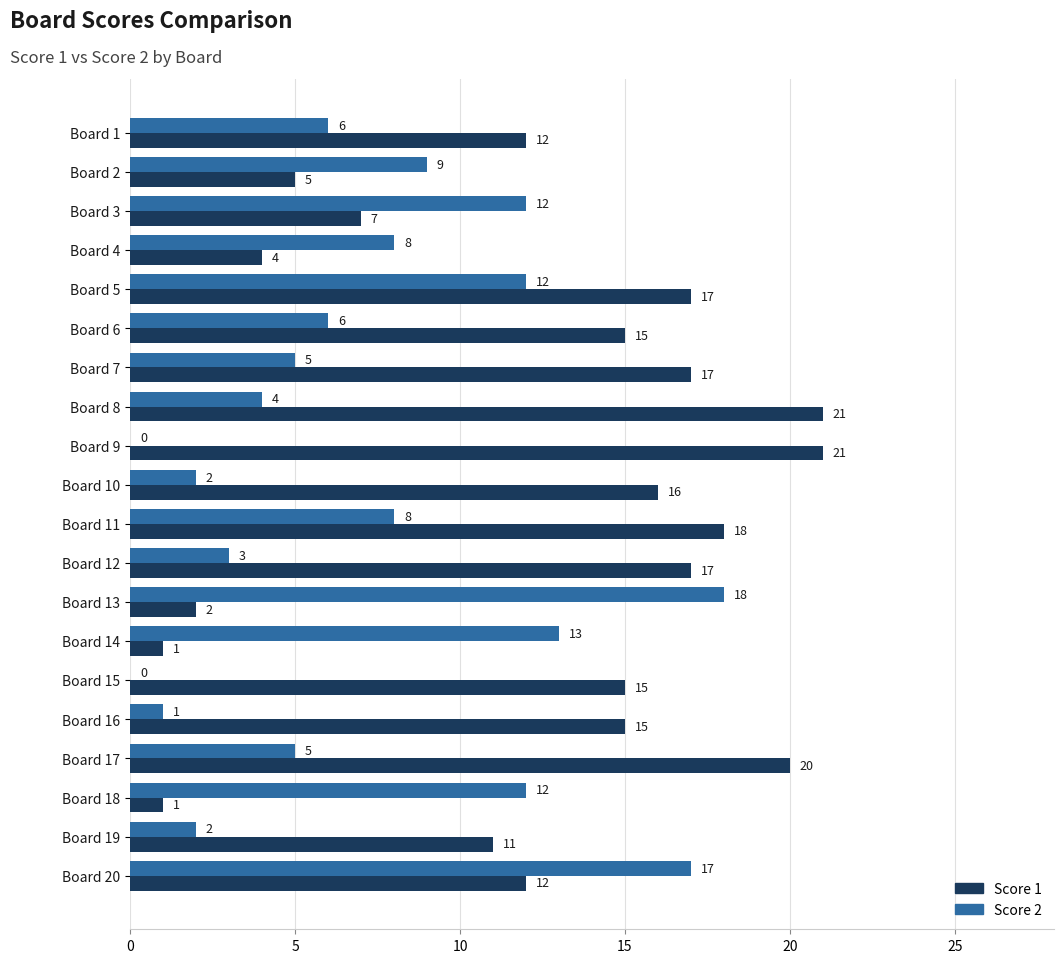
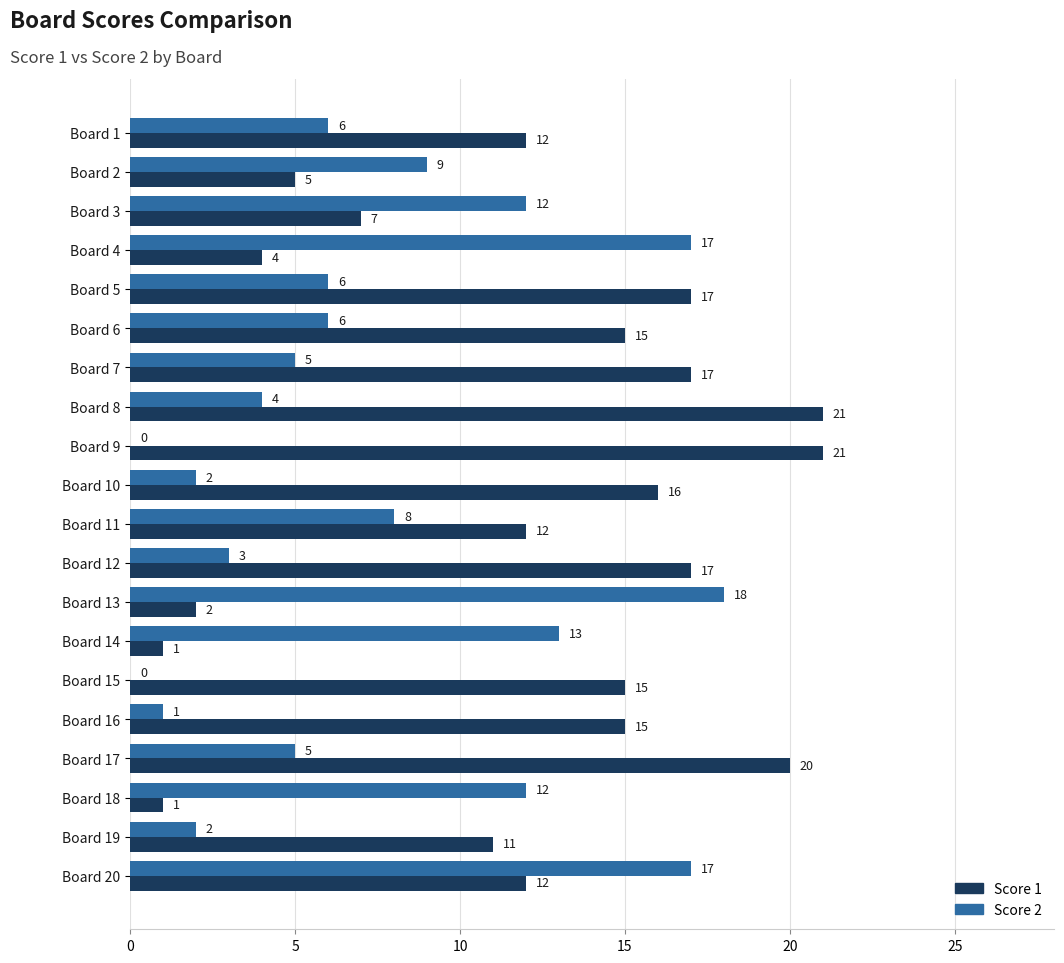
  {
    "Score 1": {
      "Board 1": 12,
      "Board 2": 5,
      "Board 3": 7,
      "Board 4": 4,
      "Board 5": 17,
      "Board 6": 15,
      "Board 7": 17,
      "Board 8": 21,
      "Board 9": 21,
      "Board 10": 16,
-     "Board 11": 18,
+     "Board 11": 12,
      "Board 12": 17,
      "Board 13": 2,
      "Board 14": 1,
      "Board 15": 15,
      "Board 16": 15,
      "Board 17": 20,
      "Board 18": 1,
      "Board 19": 11,
      "Board 20": 12
    },
    "Score 2": {
      "Board 1": 6,
      "Board 2": 9,
      "Board 3": 12,
-     "Board 4": 8,
-     "Board 5": 12,
+     "Board 4": 17,
+     "Board 5": 6,
      "Board 6": 6,
      "Board 7": 5,
      "Board 8": 4,
      "Board 9": 0,
      "Board 10": 2,
      "Board 11": 8,
      "Board 12": 3,
      "Board 13": 18,
      "Board 14": 13,
      "Board 15": 0,
      "Board 16": 1,
      "Board 17": 5,
      "Board 18": 12,
      "Board 19": 2,
      "Board 20": 17
    }
  }
